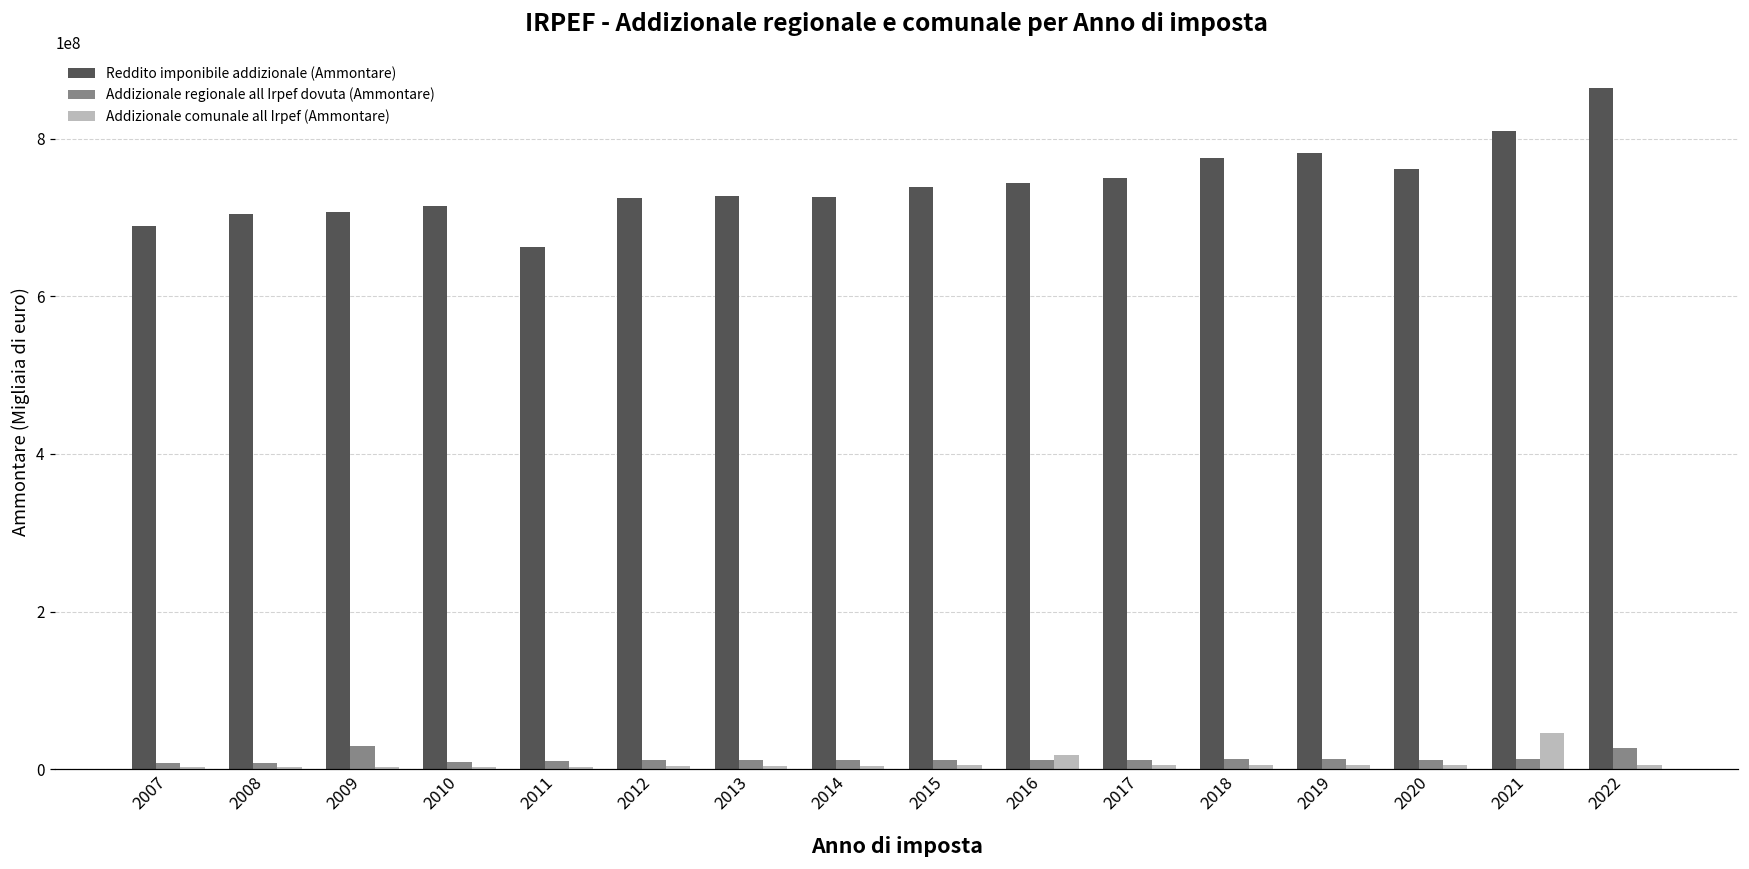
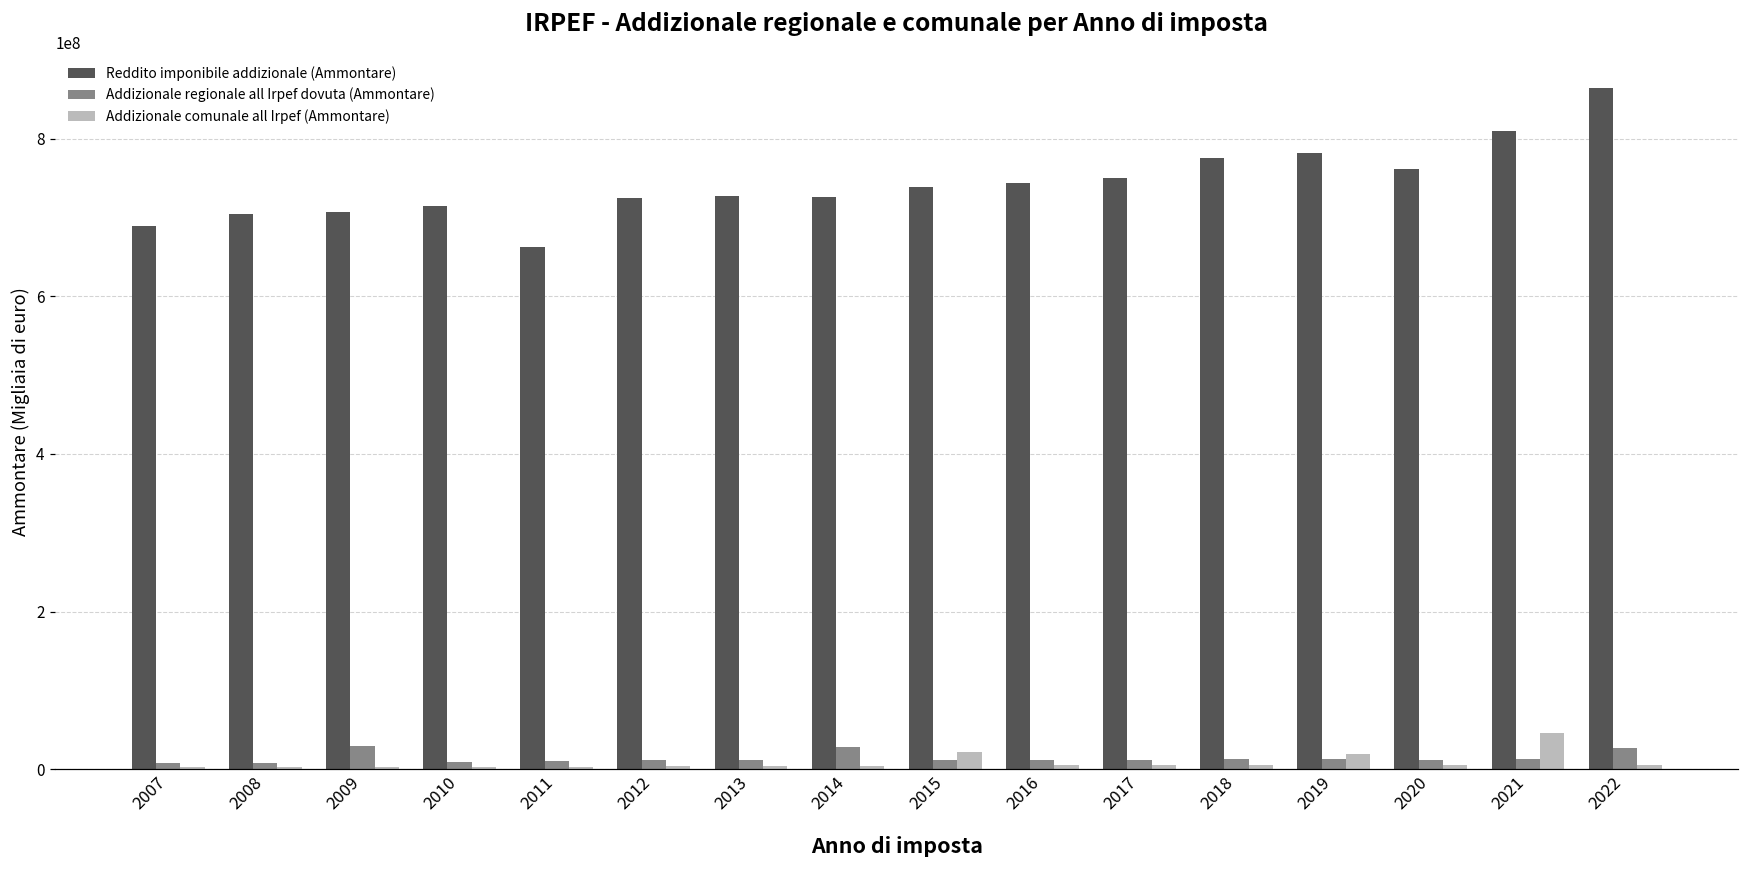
  {
    "Reddito imponibile addizionale (Ammontare)": {
      "2007": 690000000,
      "2008": 700000000,
      "2009": 710000000,
      "2010": 710000000,
      "2011": 660000000,
      "2012": 720000000,
      "2013": 730000000,
      "2014": 730000000,
      "2015": 740000000,
      "2016": 740000000,
      "2017": 750000000,
      "2018": 780000000,
      "2019": 780000000,
      "2020": 760000000,
      "2021": 810000000,
      "2022": 860000000
    },
    "Addizionale regionale all Irpef dovuta (Ammontare)": {
      "2007": 10000000,
      "2008": 10000000,
      "2009": 30000000,
      "2010": 10000000,
      "2011": 10000000,
      "2012": 10000000,
      "2013": 10000000,
-     "2014": 10000000,
+     "2014": 30000000,
      "2015": 10000000,
      "2016": 10000000,
      "2017": 10000000,
      "2018": 10000000,
      "2019": 10000000,
      "2020": 10000000,
      "2021": 10000000,
      "2022": 30000000
    },
    "Addizionale comunale all Irpef (Ammontare)": {
      "2012": 0,
      "2013": 0,
      "2014": 0,
-     "2015": 0,
-     "2016": 20000000,
+     "2015": 20000000,
+     "2016": 0,
      "2017": 0,
      "2018": 0,
-     "2019": 10000000,
+     "2019": 20000000,
      "2020": 0,
      "2021": 50000000,
      "2022": 10000000
    }
  }
